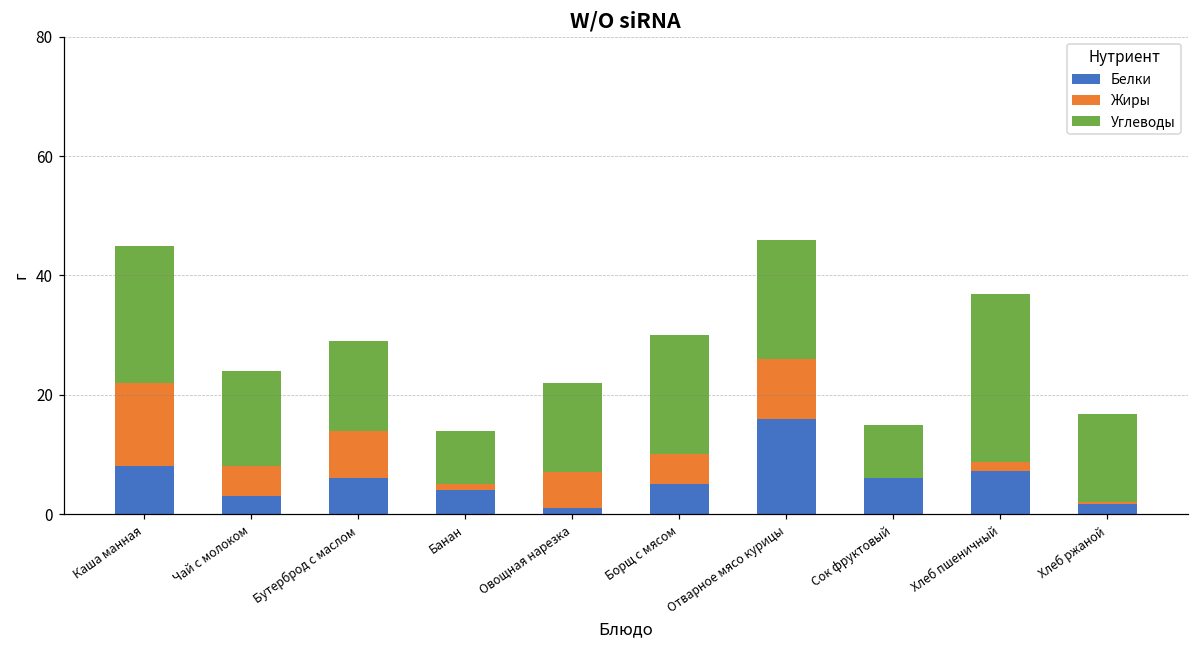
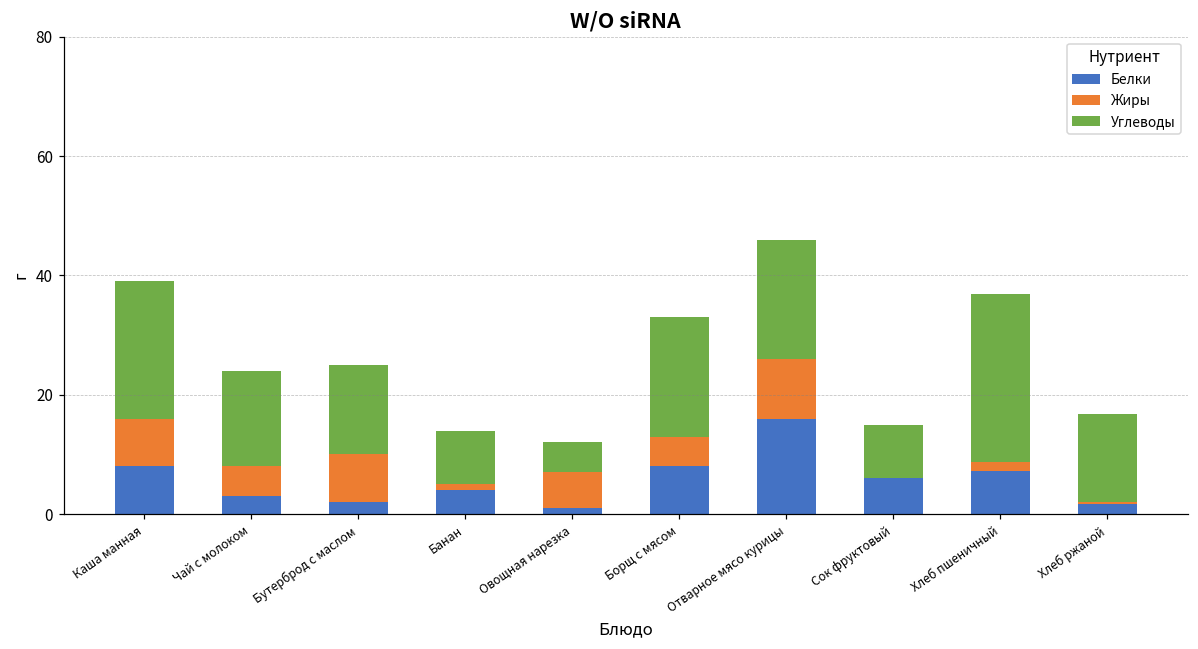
  {
    "Белки": {
      "Каша манная": 8,
      "Чай с молоком": 3,
-     "Бутерброд с маслом": 6,
+     "Бутерброд с маслом": 2,
      "Банан": 4,
      "Овощная нарезка": 1,
-     "Борщ с мясом": 5,
+     "Борщ с мясом": 8,
      "Отварное мясо курицы": 16,
      "Сок фруктовый": 6,
      "Хлеб пшеничный": 7,
      "Хлеб ржаной": 2
    },
    "Жиры": {
-     "Каша манная": 14,
+     "Каша манная": 8,
      "Чай с молоком": 5,
      "Бутерброд с маслом": 8,
      "Банан": 1,
      "Овощная нарезка": 6,
      "Борщ с мясом": 5,
      "Отварное мясо курицы": 10,
      "Сок фруктовый": 0,
      "Хлеб пшеничный": 1
    },
    "Углеводы": {
      "Каша манная": 23,
      "Чай с молоком": 16,
      "Бутерброд с маслом": 15,
      "Банан": 9,
-     "Овощная нарезка": 15,
+     "Овощная нарезка": 5,
      "Борщ с мясом": 20,
      "Отварное мясо курицы": 20,
      "Сок фруктовый": 9,
      "Хлеб пшеничный": 28,
      "Хлеб ржаной": 15
    }
  }
